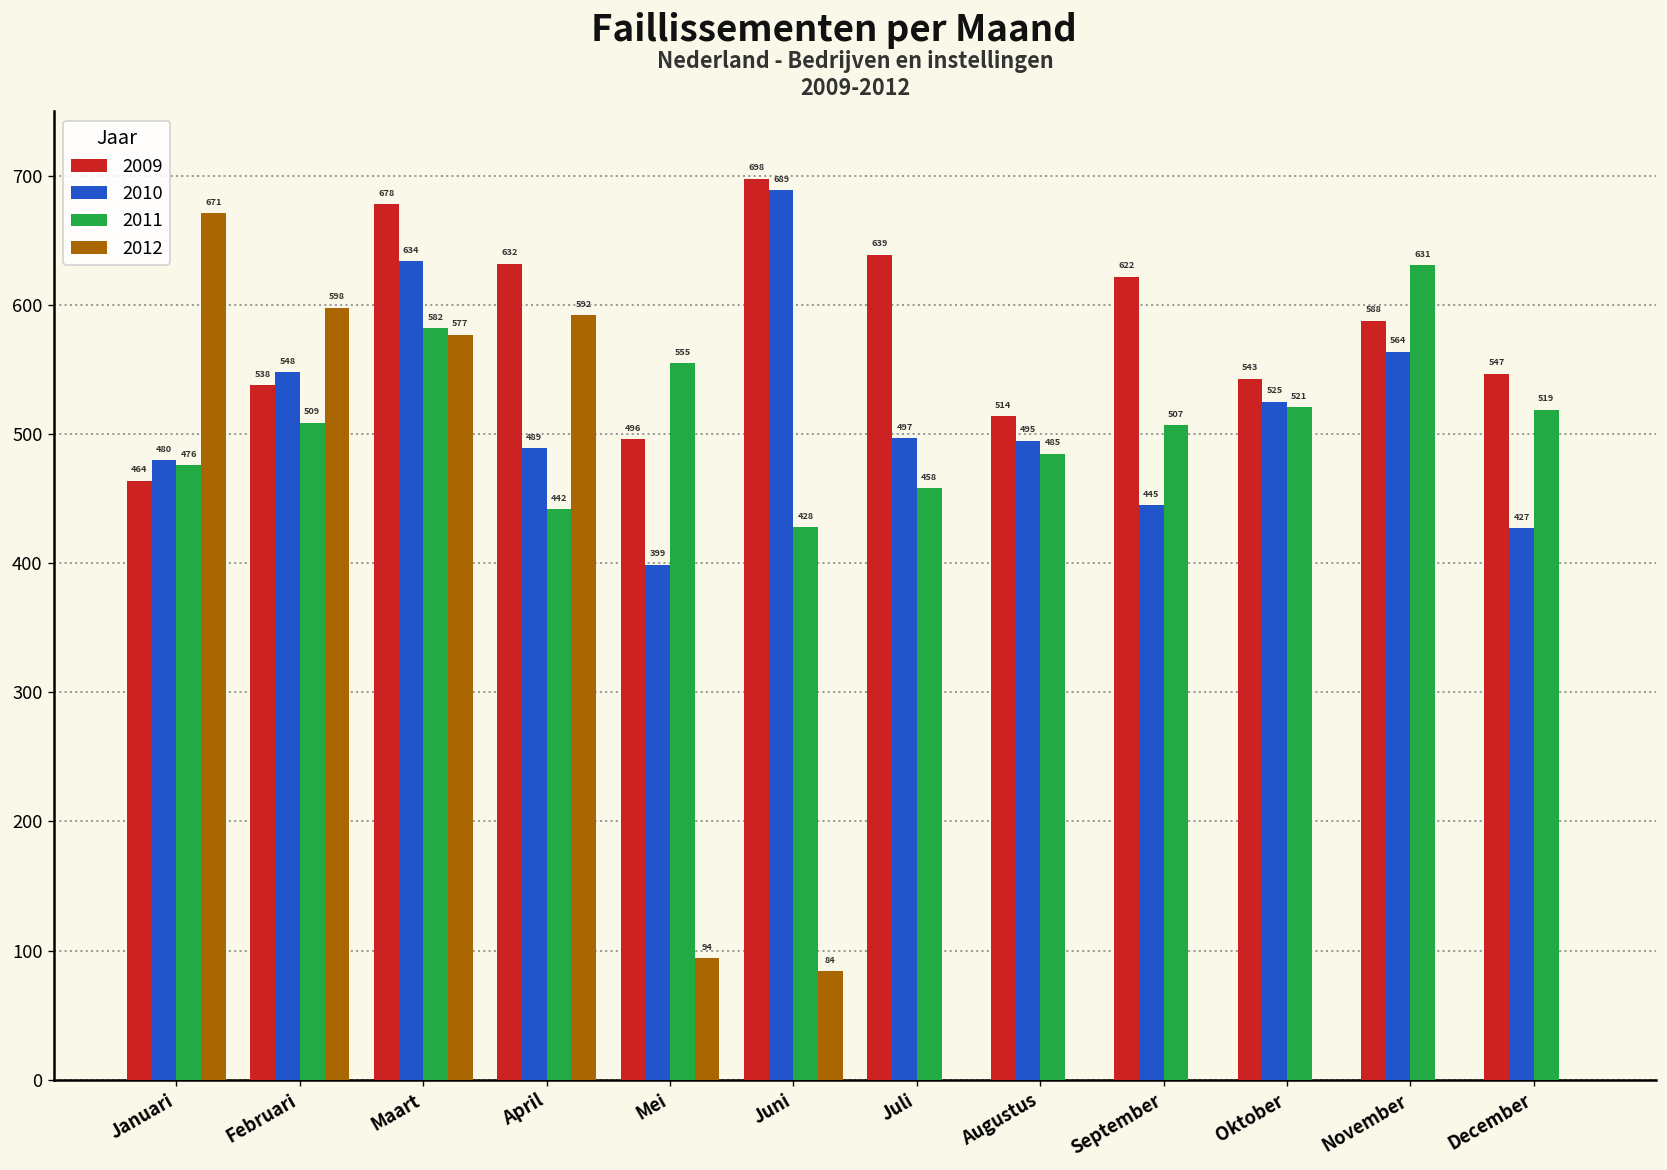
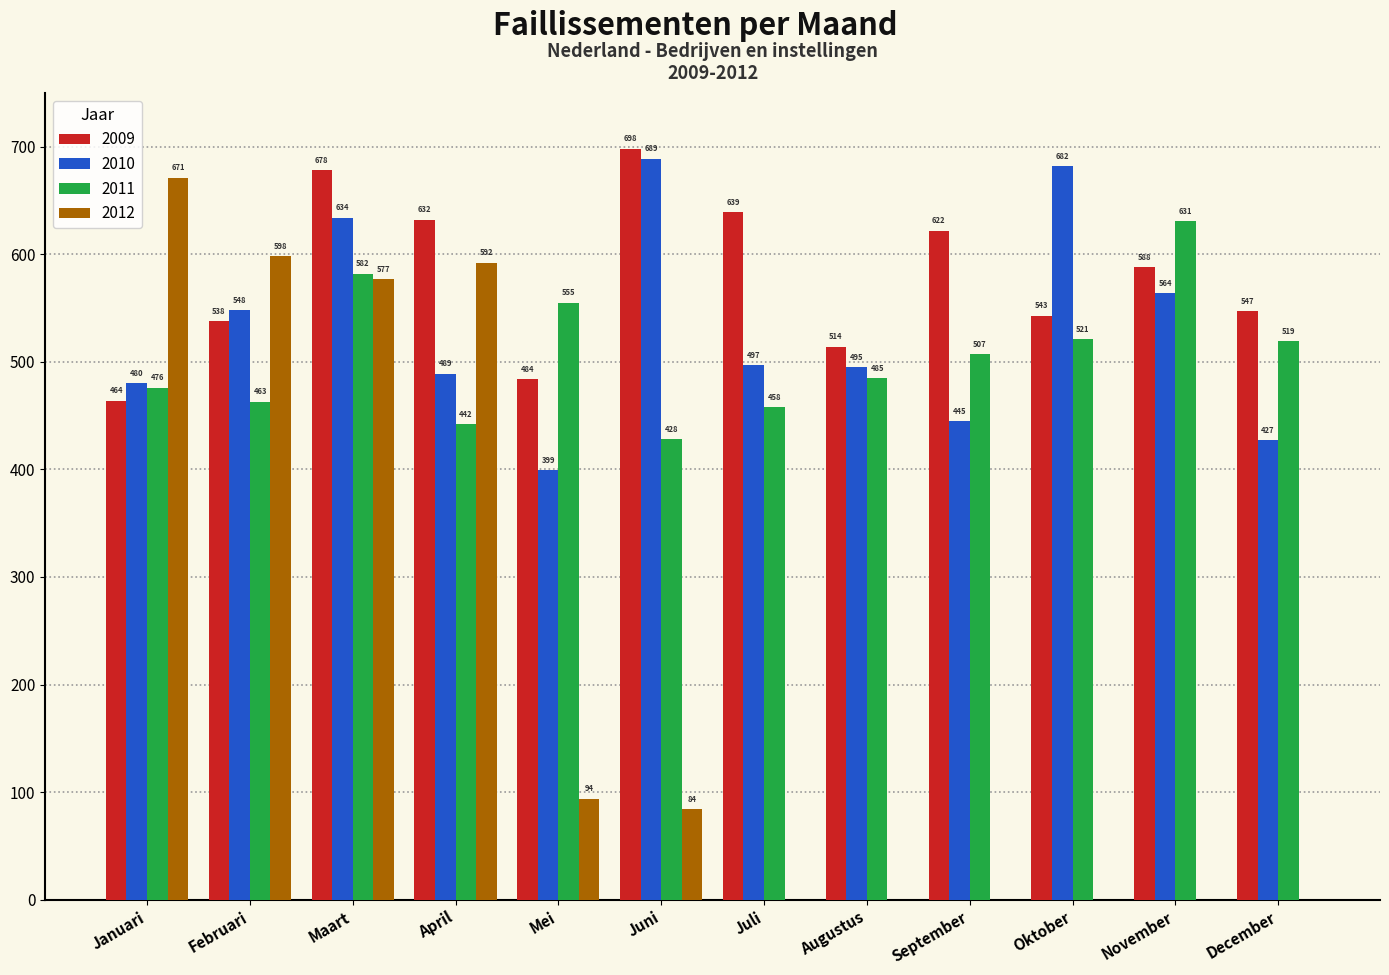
  {
    "2009": {
      "Januari": 464,
      "Februari": 538,
      "Maart": 678,
      "April": 632,
-     "Mei": 496,
+     "Mei": 484,
      "Juni": 698,
      "Juli": 639,
      "Augustus": 514,
      "September": 622,
      "Oktober": 543,
      "November": 588,
      "December": 547
    },
    "2010": {
      "Januari": 480,
      "Februari": 548,
      "Maart": 634,
      "April": 489,
      "Mei": 399,
      "Juni": 689,
      "Juli": 497,
      "Augustus": 495,
      "September": 445,
-     "Oktober": 525,
+     "Oktober": 682,
      "November": 564,
      "December": 427
    },
    "2011": {
      "Januari": 476,
-     "Februari": 509,
+     "Februari": 463,
      "Maart": 582,
      "April": 442,
      "Mei": 555,
      "Juni": 428,
      "Juli": 458,
      "Augustus": 485,
      "September": 507,
      "Oktober": 521,
      "November": 631,
      "December": 519
    },
    "2012": {
      "Januari": 671,
      "Februari": 598,
      "Maart": 577,
      "April": 592,
      "Mei": 94,
      "Juni": 84
    }
  }
